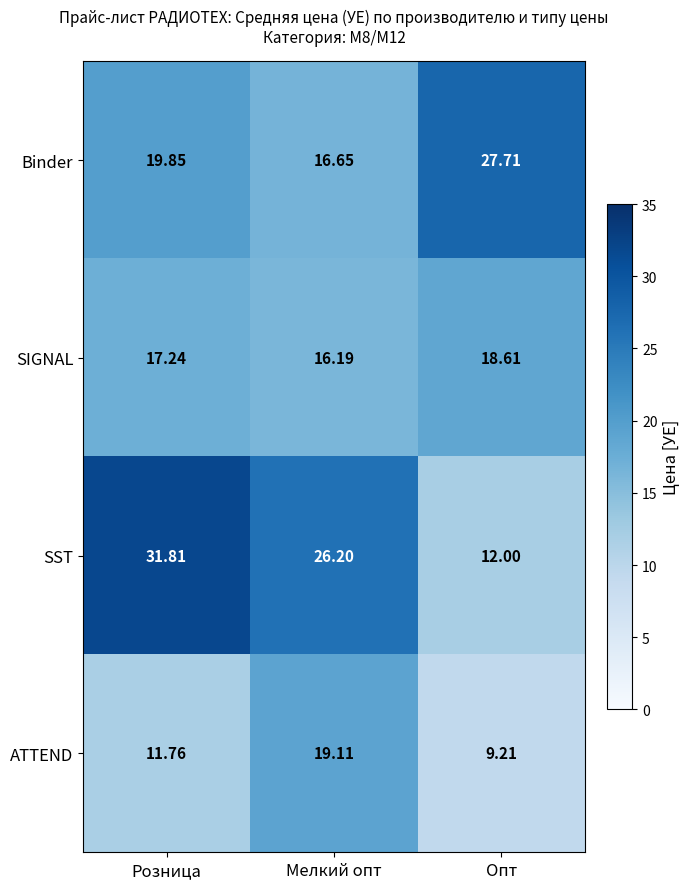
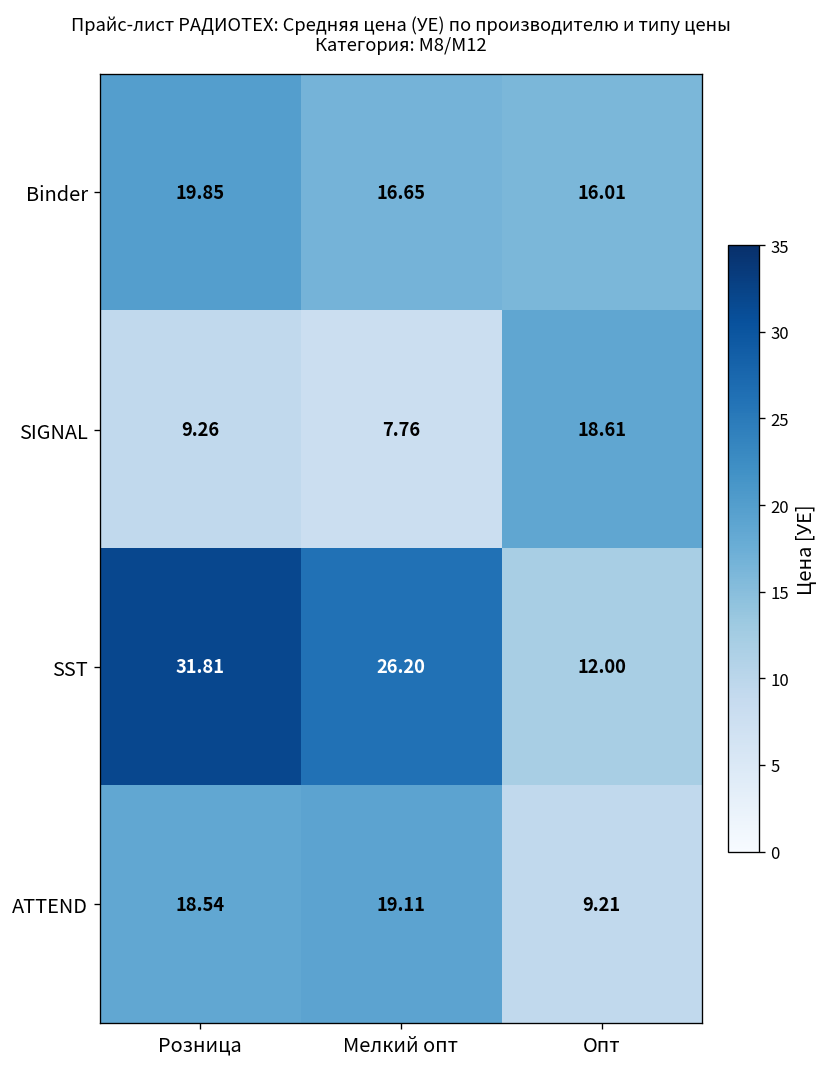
  {
    "Binder": {
      "Розница": 19.85,
      "Мелкий опт": 16.65,
-     "Опт": 27.71
+     "Опт": 16.01
    },
    "SIGNAL": {
-     "Розница": 17.24,
-     "Мелкий опт": 16.19,
+     "Розница": 9.26,
+     "Мелкий опт": 7.76,
      "Опт": 18.61
    },
    "SST": {
      "Розница": 31.81,
      "Мелкий опт": 26.20,
      "Опт": 12.00
    },
    "ATTEND": {
-     "Розница": 11.76,
+     "Розница": 18.54,
      "Мелкий опт": 19.11,
      "Опт": 9.21
    }
  }
